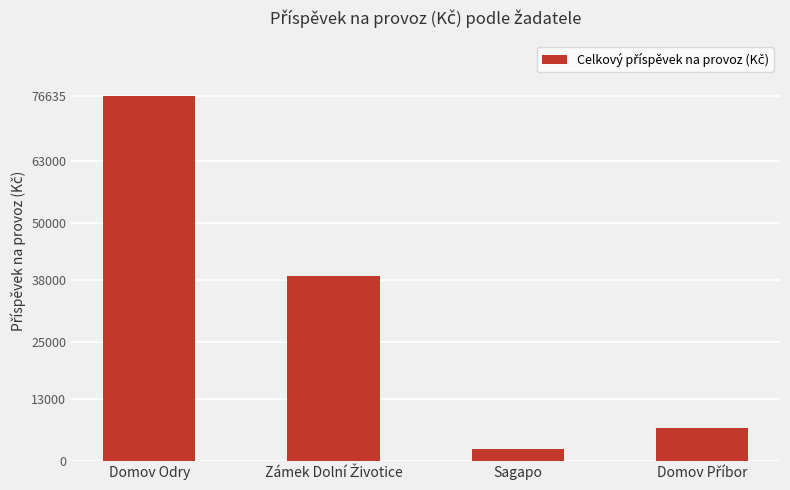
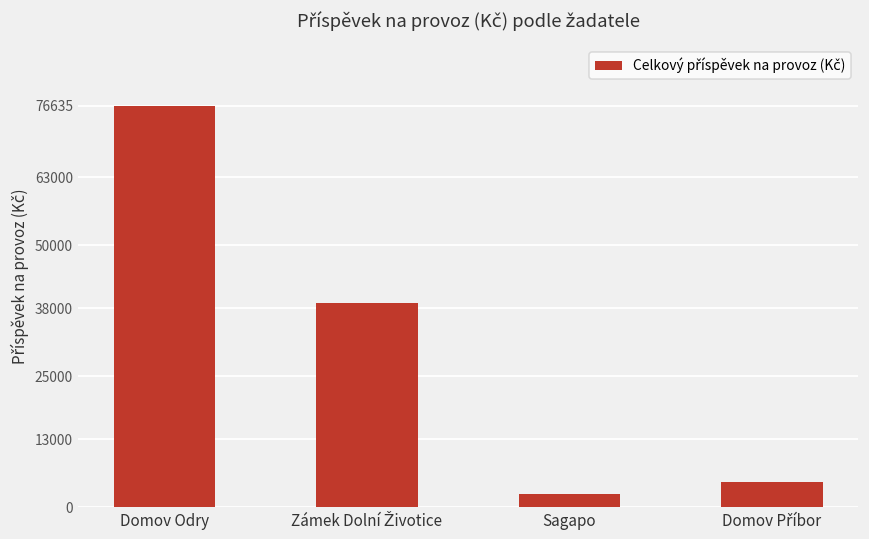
  {
    "Domov Odry": 77000,
    "Zámek Dolní Životice": 39000,
    "Sagapo": 3000,
-   "Domov Příbor": 7000
+   "Domov Příbor": 5000
  }
